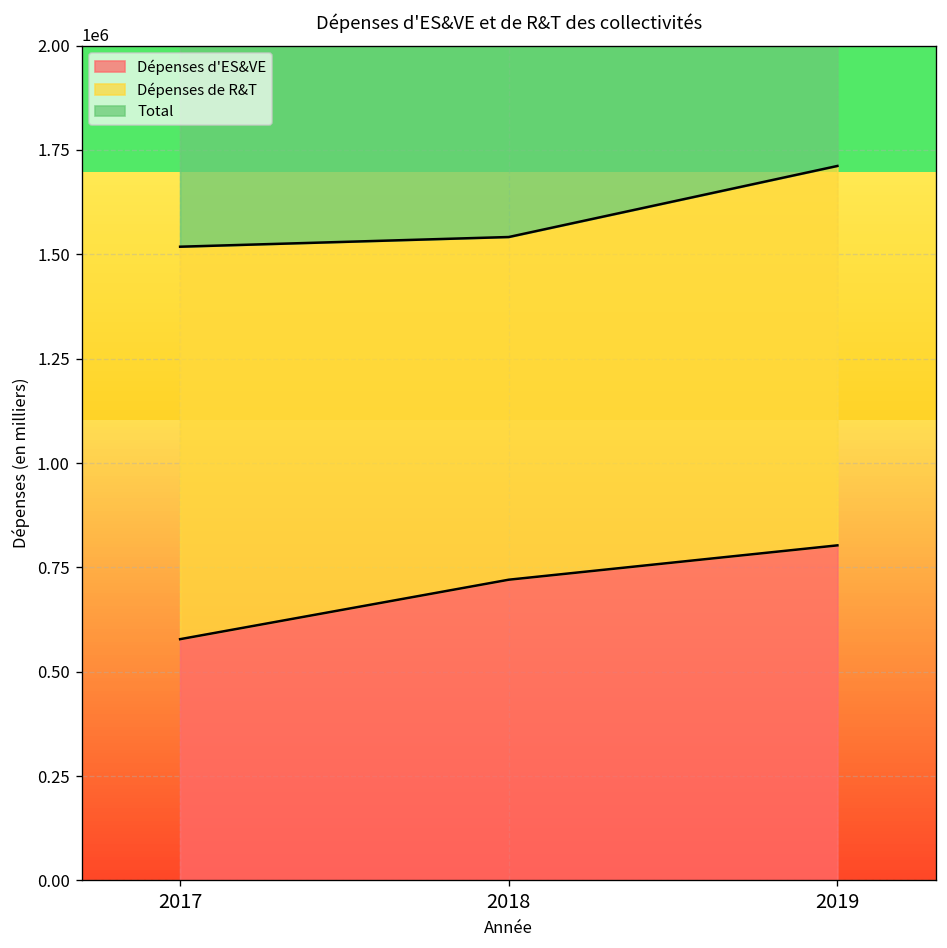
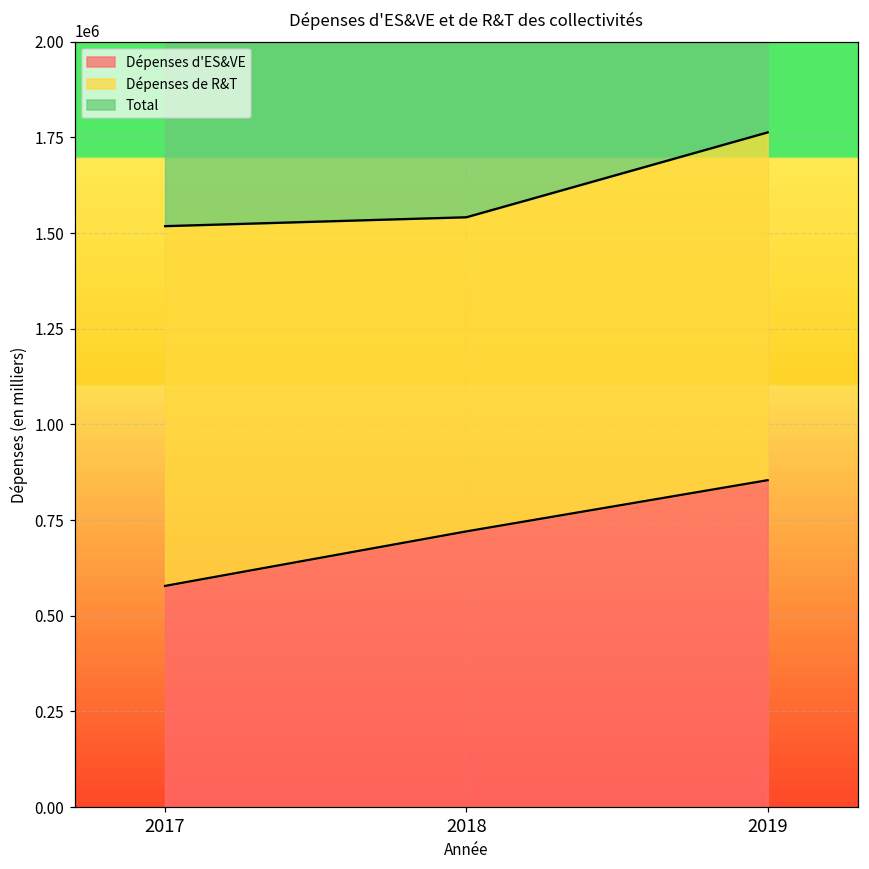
  {
    "Dépenses d'ES&VE": {
      "2017": 580000,
      "2018": 720000,
-     "2019": 800000
+     "2019": 850000
    },
    "Dépenses de R&T": {
      "2017": 940000,
      "2018": 820000,
      "2019": 910000
    }
  }
